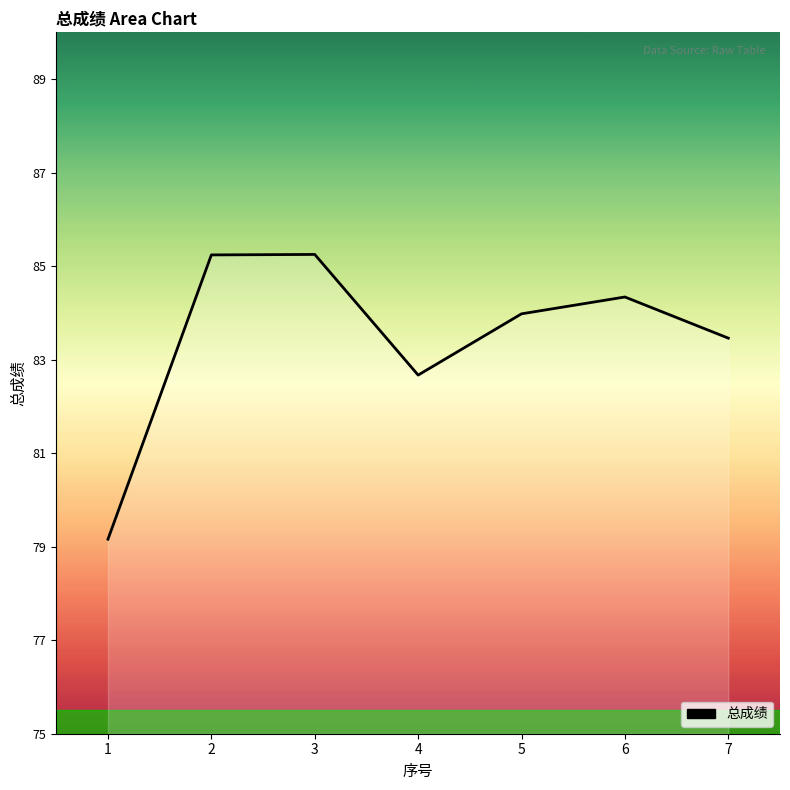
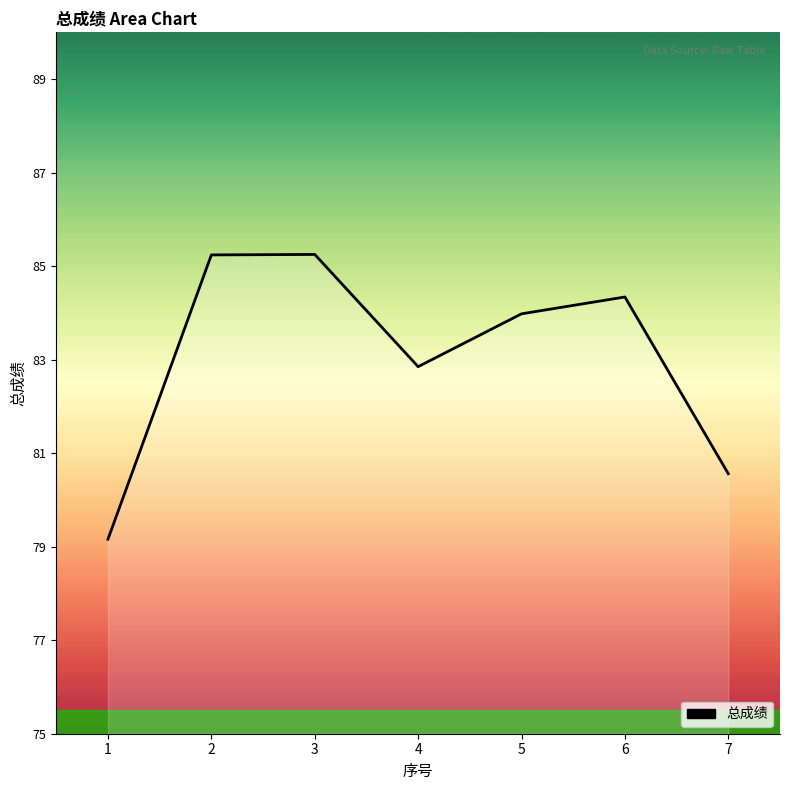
  {
    "1": 79.2,
    "2": 85.2,
    "3": 85.3,
-   "4": 82.7,
+   "4": 82.9,
    "5": 84.0,
    "6": 84.3,
-   "7": 83.5
+   "7": 80.6
  }
